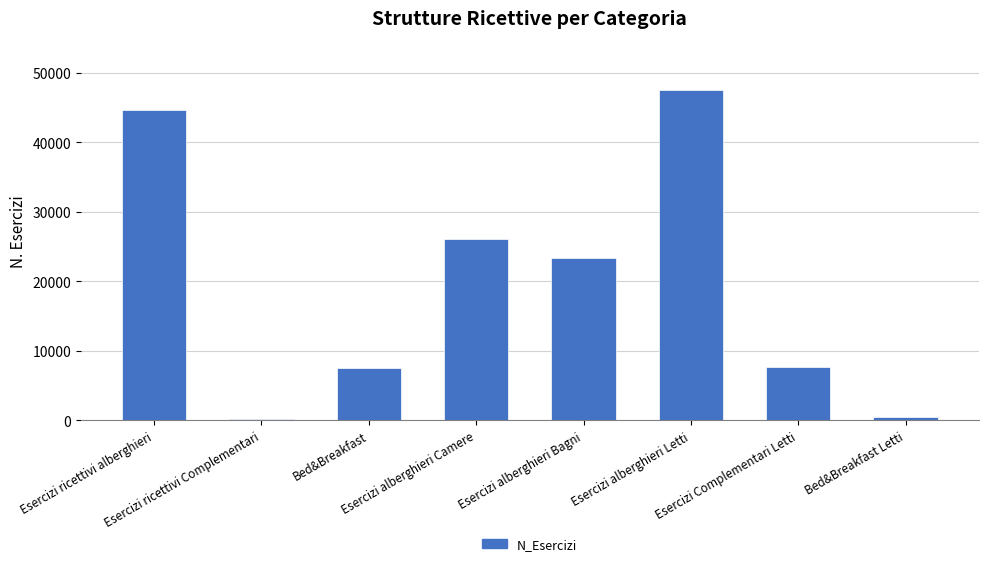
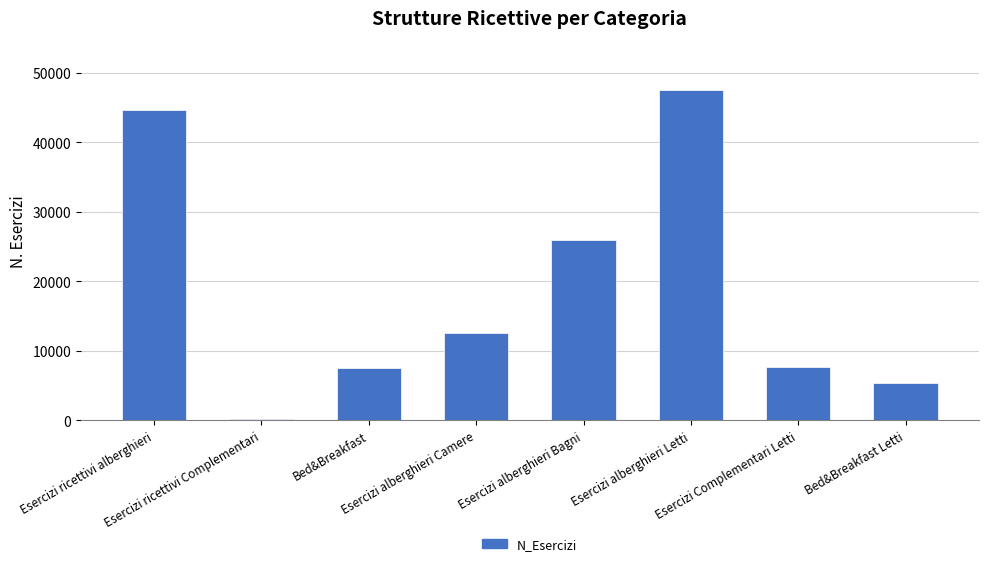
  {
    "Esercizi ricettivi alberghieri": 45000,
    "Bed&Breakfast": 8000,
-   "Esercizi alberghieri Camere": 26000,
-   "Esercizi alberghieri Bagni": 23000,
+   "Esercizi alberghieri Camere": 13000,
+   "Esercizi alberghieri Bagni": 26000,
    "Esercizi alberghieri Letti": 47000,
    "Esercizi Complementari Letti": 8000,
-   "Bed&Breakfast Letti": 1000
+   "Bed&Breakfast Letti": 5000
  }
